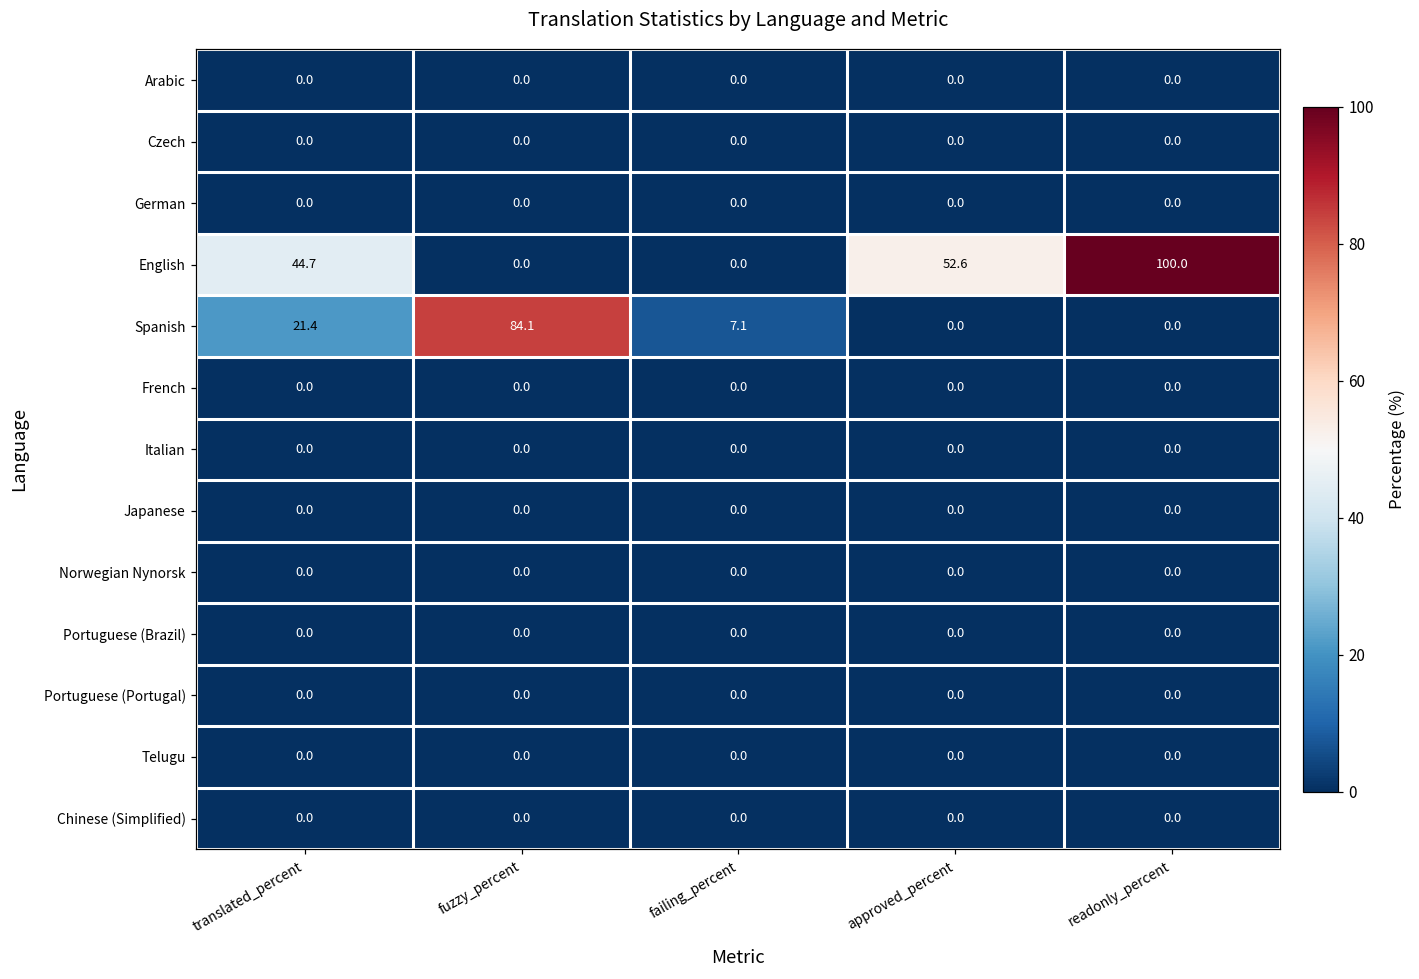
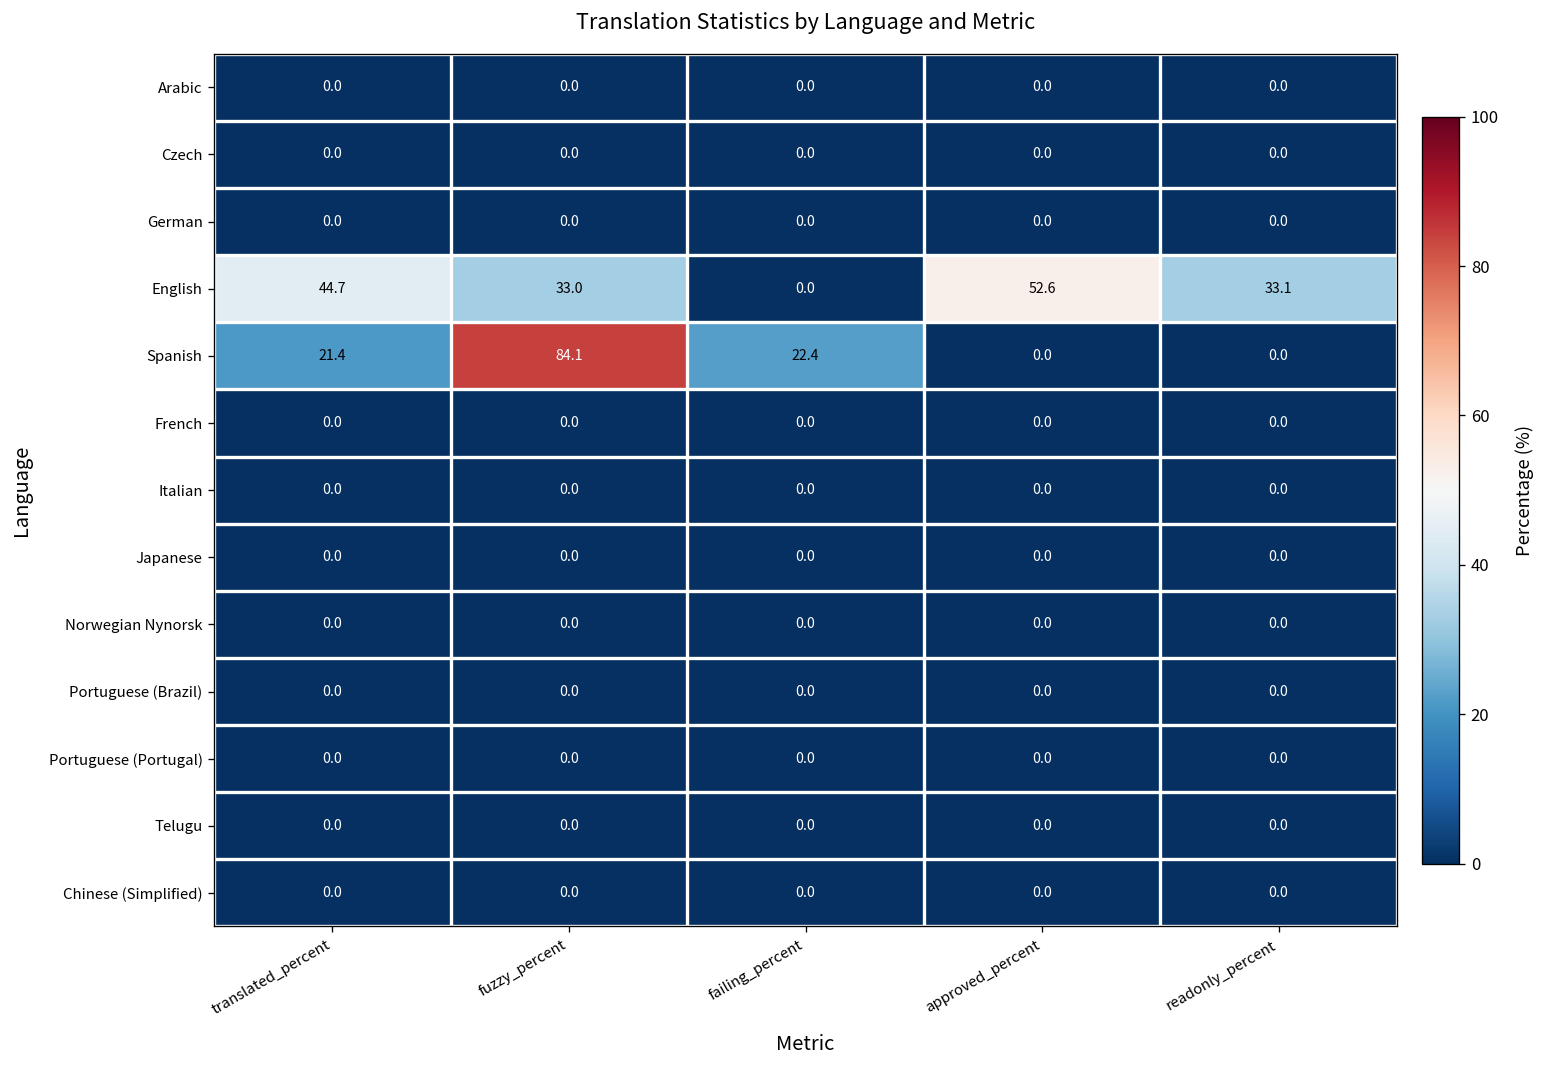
  {
    "Arabic": {
      "translated_percent": 0.0,
      "fuzzy_percent": 0.0,
      "failing_percent": 0.0,
      "approved_percent": 0.0,
      "readonly_percent": 0.0
    },
    "Czech": {
      "translated_percent": 0.0,
      "fuzzy_percent": 0.0,
      "failing_percent": 0.0,
      "approved_percent": 0.0,
      "readonly_percent": 0.0
    },
    "German": {
      "translated_percent": 0.0,
      "fuzzy_percent": 0.0,
      "failing_percent": 0.0,
      "approved_percent": 0.0,
      "readonly_percent": 0.0
    },
    "English": {
      "translated_percent": 44.7,
-     "fuzzy_percent": 0.0,
+     "fuzzy_percent": 33.0,
      "failing_percent": 0.0,
      "approved_percent": 52.6,
-     "readonly_percent": 100.0
+     "readonly_percent": 33.1
    },
    "Spanish": {
      "translated_percent": 21.4,
      "fuzzy_percent": 84.1,
-     "failing_percent": 7.1,
+     "failing_percent": 22.4,
      "approved_percent": 0.0,
      "readonly_percent": 0.0
    },
    "French": {
      "translated_percent": 0.0,
      "fuzzy_percent": 0.0,
      "failing_percent": 0.0,
      "approved_percent": 0.0,
      "readonly_percent": 0.0
    },
    "Italian": {
      "translated_percent": 0.0,
      "fuzzy_percent": 0.0,
      "failing_percent": 0.0,
      "approved_percent": 0.0,
      "readonly_percent": 0.0
    },
    "Japanese": {
      "translated_percent": 0.0,
      "fuzzy_percent": 0.0,
      "failing_percent": 0.0,
      "approved_percent": 0.0,
      "readonly_percent": 0.0
    },
    "Norwegian Nynorsk": {
      "translated_percent": 0.0,
      "fuzzy_percent": 0.0,
      "failing_percent": 0.0,
      "approved_percent": 0.0,
      "readonly_percent": 0.0
    },
    "Portuguese (Brazil)": {
      "translated_percent": 0.0,
      "fuzzy_percent": 0.0,
      "failing_percent": 0.0,
      "approved_percent": 0.0,
      "readonly_percent": 0.0
    },
    "Portuguese (Portugal)": {
      "translated_percent": 0.0,
      "fuzzy_percent": 0.0,
      "failing_percent": 0.0,
      "approved_percent": 0.0,
      "readonly_percent": 0.0
    },
    "Telugu": {
      "translated_percent": 0.0,
      "fuzzy_percent": 0.0,
      "failing_percent": 0.0,
      "approved_percent": 0.0,
      "readonly_percent": 0.0
    },
    "Chinese (Simplified)": {
      "translated_percent": 0.0,
      "fuzzy_percent": 0.0,
      "failing_percent": 0.0,
      "approved_percent": 0.0,
      "readonly_percent": 0.0
    }
  }
